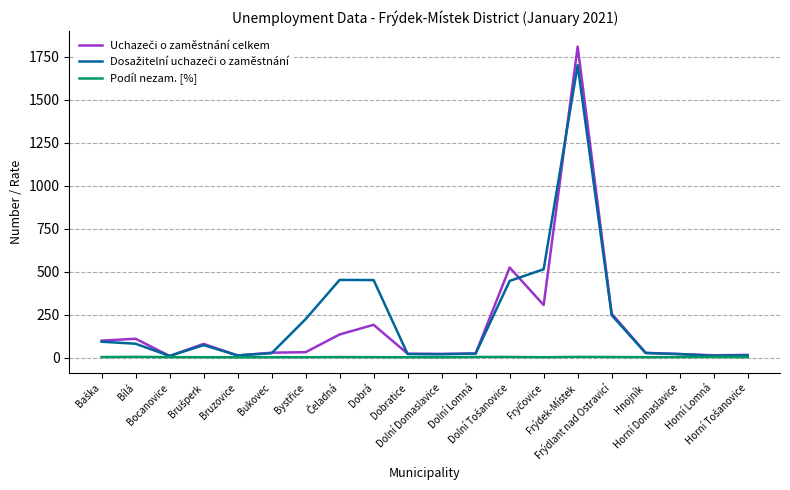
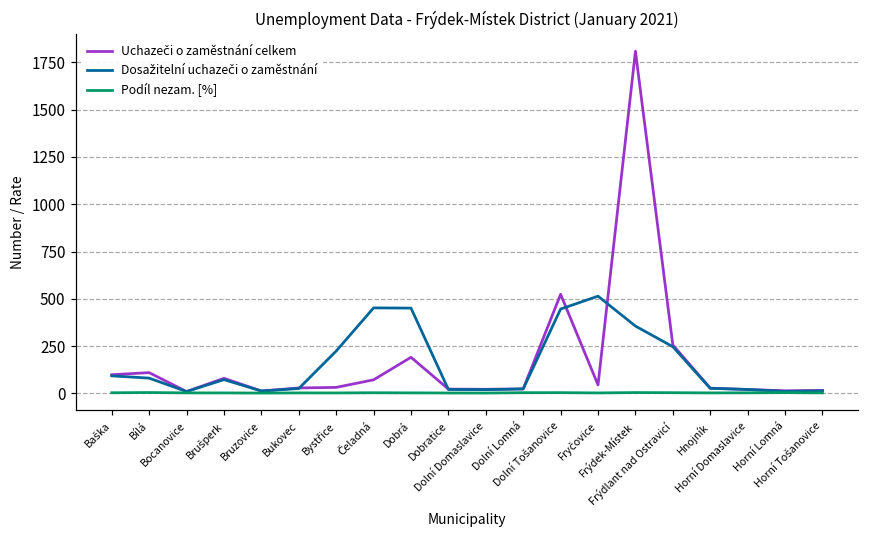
  {
    "Uchazeči o zaměstnání celkem": {
      "Bílá": 110,
      "Bystřice": 30,
-     "Čeladná": 140,
+     "Čeladná": 70,
      "Dobrá": 190,
      "Dolní Tošanovice": 520,
-     "Fryčovice": 310,
+     "Fryčovice": 50,
      "Frýdek-Místek": 1810
    },
    "Dosažitelní uchazeči o zaměstnání": {
      "Bílá": 80,
      "Bystřice": 220,
      "Čeladná": 450,
      "Dobrá": 450,
      "Dolní Tošanovice": 450,
      "Fryčovice": 510,
-     "Frýdek-Místek": 1700
+     "Frýdek-Místek": 360
    },
    "Podíl nezam. [%]": {
      "Baška": 0,
      "Bílá": 0,
      "Brušperk": 0,
      "Bukovec": 0,
      "Bystřice": 0,
      "Čeladná": 0,
      "Dobrá": 0,
      "Dobratice": 0,
      "Dolní Domaslavice": 0,
      "Dolní Lomná": 0,
      "Dolní Tošanovice": 0,
      "Fryčovice": 0,
      "Frýdek-Místek": 0,
      "Frýdlant nad Ostravicí": 0,
      "Hnojník": 0,
      "Horní Domaslavice": 0
    }
  }
